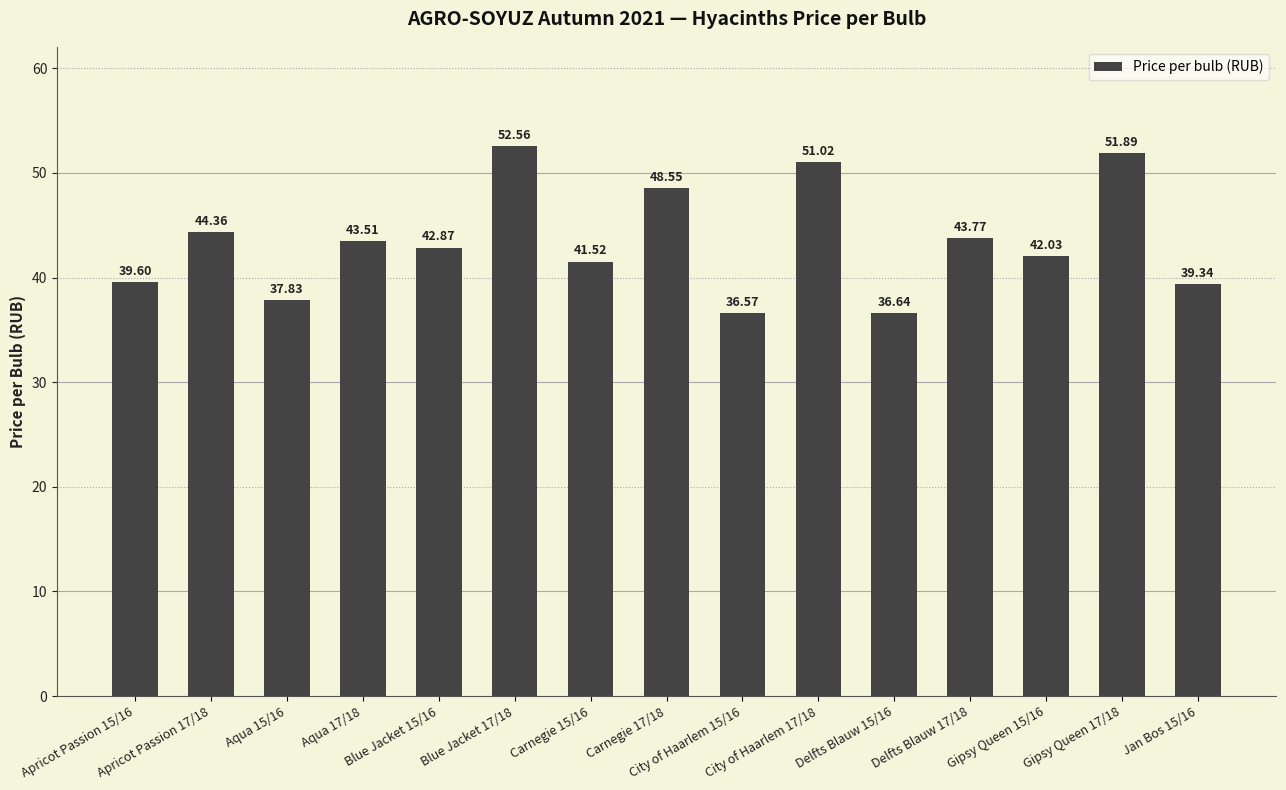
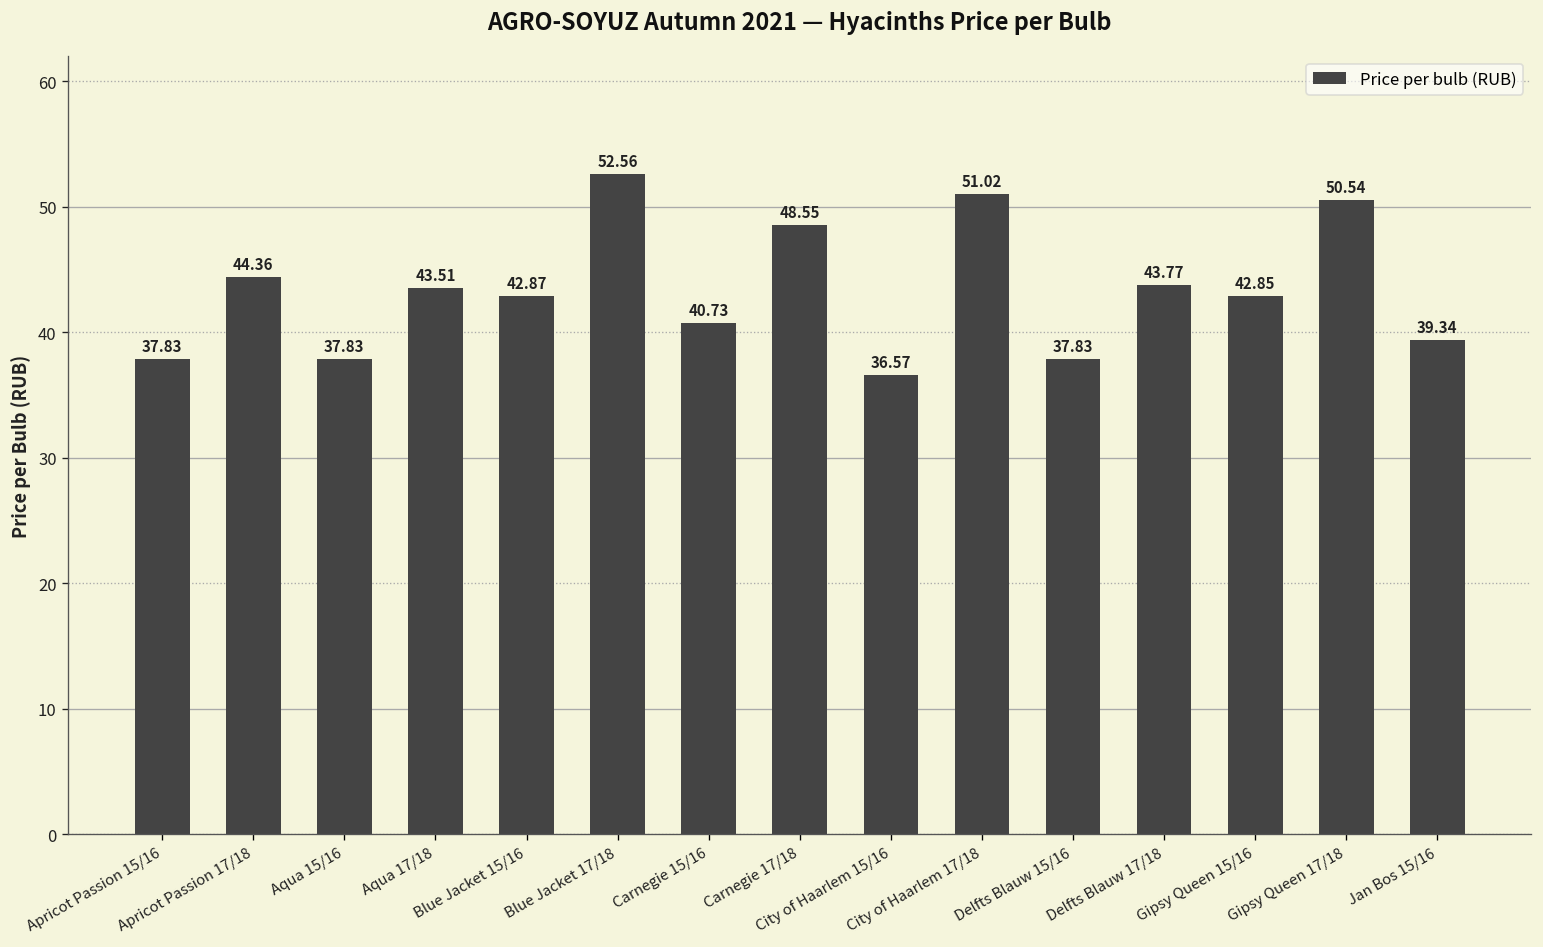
  {
-   "Apricot Passion 15/16": 39.60,
+   "Apricot Passion 15/16": 37.83,
    "Apricot Passion 17/18": 44.36,
    "Aqua 15/16": 37.83,
    "Aqua 17/18": 43.51,
    "Blue Jacket 15/16": 42.87,
    "Blue Jacket 17/18": 52.56,
-   "Carnegie 15/16": 41.52,
+   "Carnegie 15/16": 40.73,
    "Carnegie 17/18": 48.55,
    "City of Haarlem 15/16": 36.57,
    "City of Haarlem 17/18": 51.02,
-   "Delfts Blauw 15/16": 36.64,
+   "Delfts Blauw 15/16": 37.83,
    "Delfts Blauw 17/18": 43.77,
-   "Gipsy Queen 15/16": 42.03,
-   "Gipsy Queen 17/18": 51.89,
+   "Gipsy Queen 15/16": 42.85,
+   "Gipsy Queen 17/18": 50.54,
    "Jan Bos 15/16": 39.34
  }
